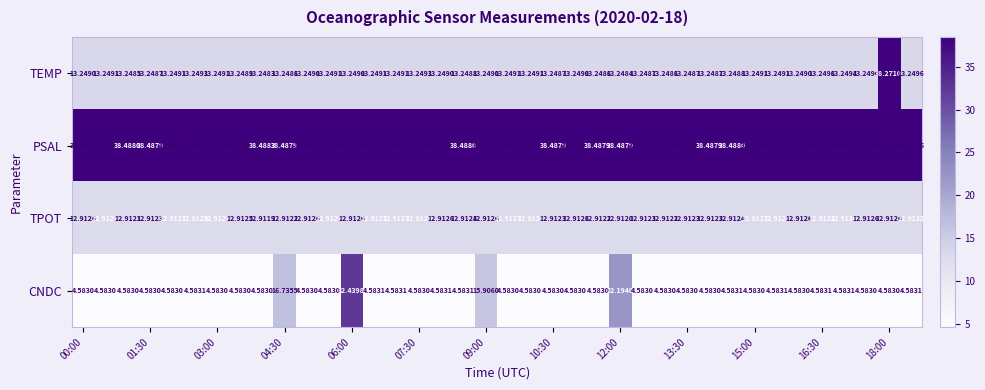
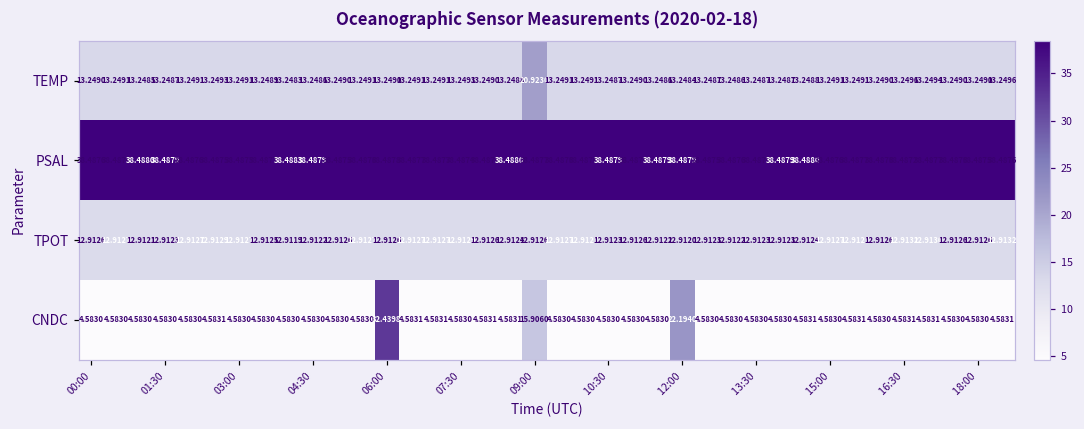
  {
    "TEMP": {
-     "09:00": 13.2490,
-     "18:00": 38.2710
+     "09:00": 20.9230,
+     "18:00": 13.2490
    },
    "PSAL": {
      "10:30": 38.4879
    },
    "TPOT": {
      "00:00": 12.9126,
      "06:00": 12.9126
    },
    "CNDC": {
      "00:00": 4.5830,
      "01:30": 4.5830,
      "03:00": 4.5830,
-     "04:30": 16.7355,
+     "04:30": 4.5830,
      "06:00": 32.4398,
      "07:30": 4.5830,
      "09:00": 15.9060,
      "10:30": 4.5830,
      "12:00": 22.1940,
      "13:30": 4.5830,
      "15:00": 4.5830,
      "16:30": 4.5831,
      "18:00": 4.5830
    }
  }
